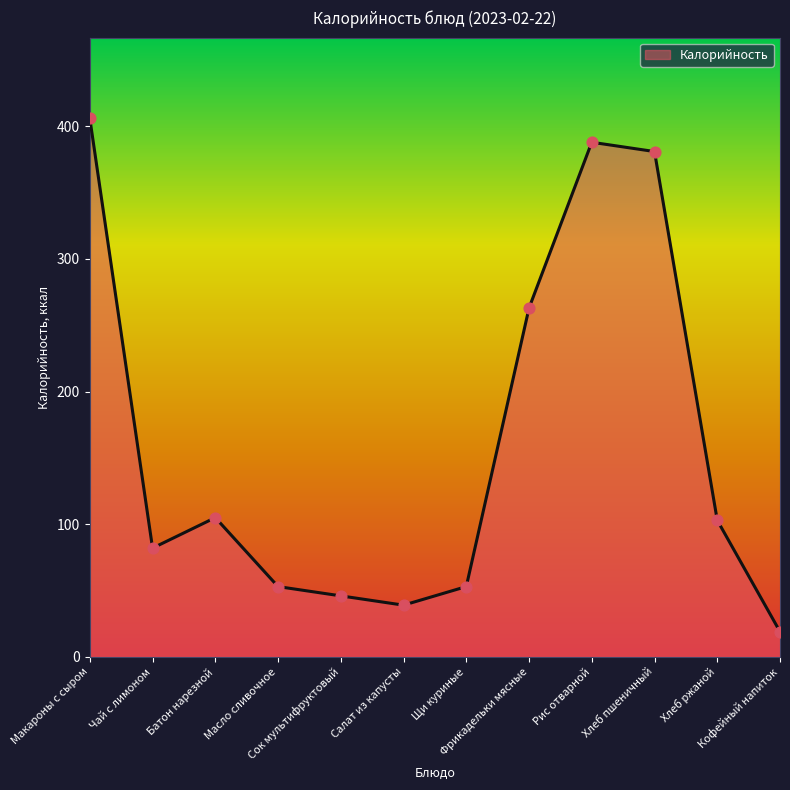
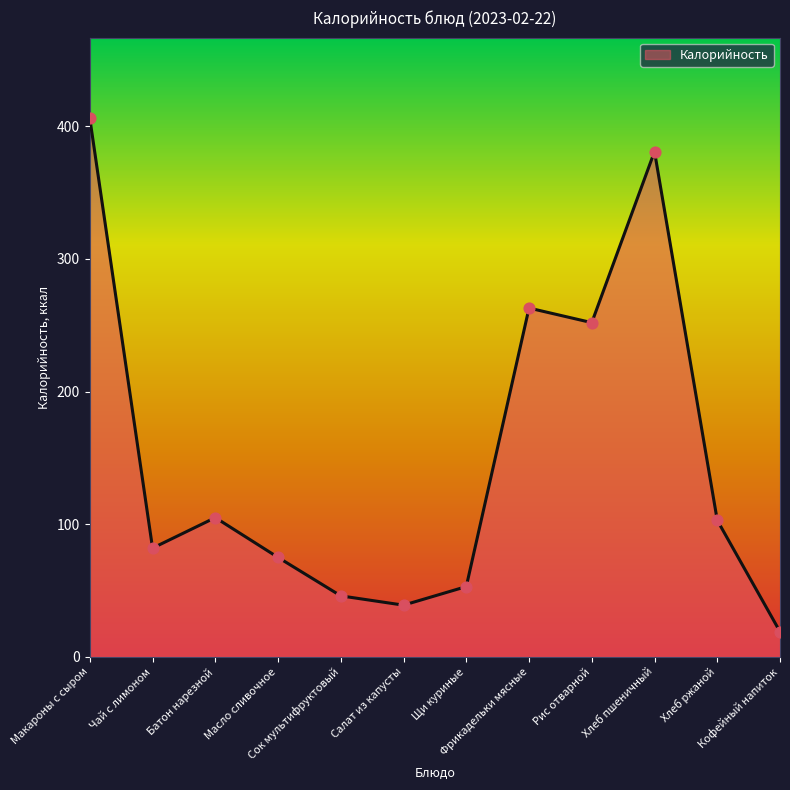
  {
    "Макароны с сыром": 406,
    "Чай с лимоном": 82,
    "Батон нарезной": 105,
-   "Масло сливочное": 53,
+   "Масло сливочное": 75,
    "Сок мультифруктовый": 46,
    "Салат из капусты": 39,
    "Щи куриные": 53,
    "Фрикадельки мясные": 263,
-   "Рис отварной": 388,
+   "Рис отварной": 252,
    "Хлеб пшеничный": 381,
    "Хлеб ржаной": 103,
    "Кофейный напиток": 19
  }
